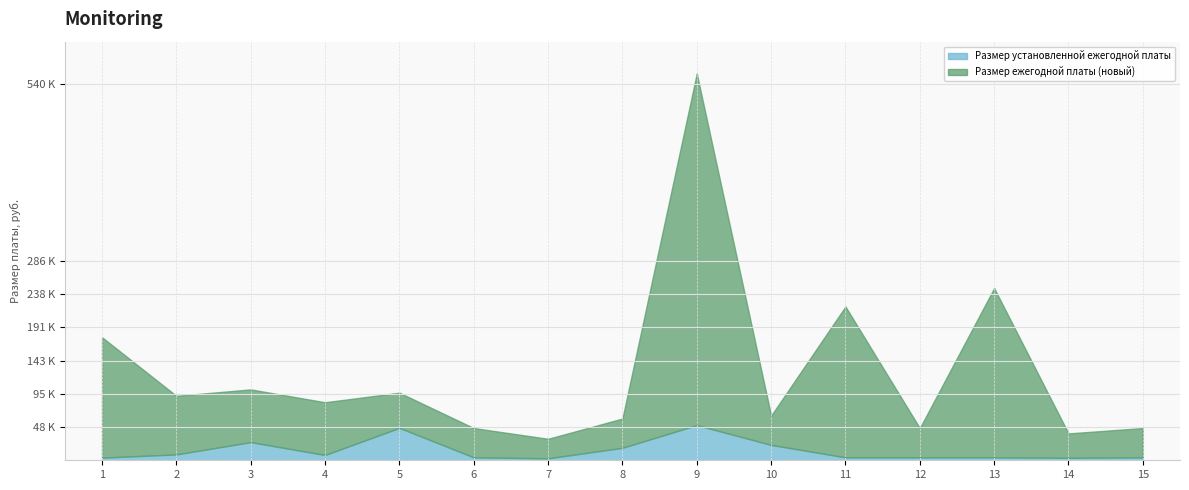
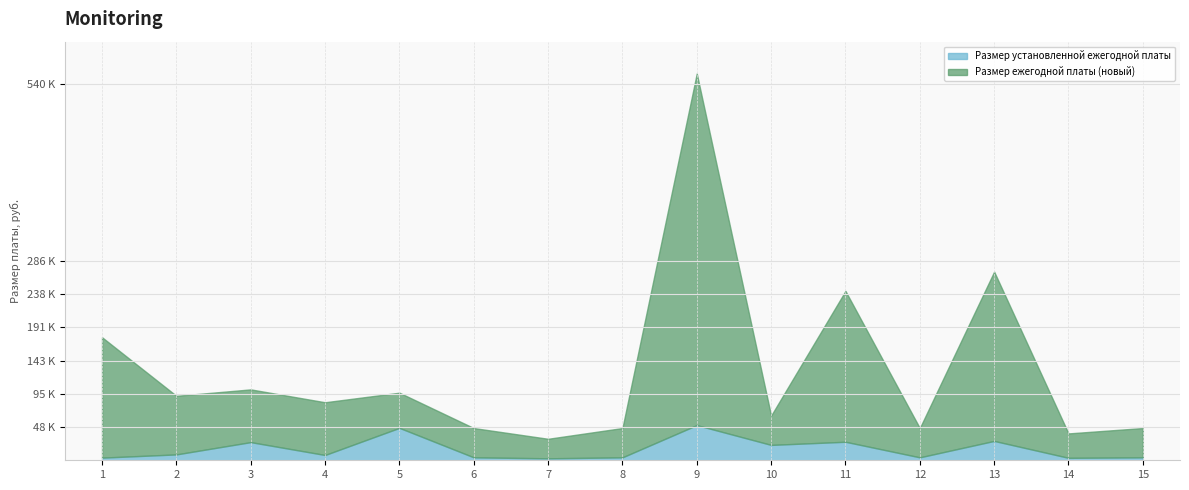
  {
    "Размер установленной ежегодной платы": {
      "1": 0,
      "2": 10000,
      "3": 30000,
      "4": 10000,
      "5": 50000,
      "6": 0,
      "7": 0,
-     "8": 20000,
+     "8": 0,
      "9": 50000,
      "10": 20000,
-     "11": 0,
+     "11": 30000,
      "12": 0,
-     "13": 0,
+     "13": 30000,
      "14": 0,
      "15": 0
    },
    "Размер ежегодной платы (новый)": {
      "1": 170000,
      "2": 80000,
      "3": 80000,
      "4": 80000,
      "5": 50000,
      "6": 40000,
      "7": 30000,
      "8": 40000,
      "9": 500000,
      "10": 40000,
      "11": 220000,
      "12": 40000,
      "13": 240000,
      "14": 40000,
      "15": 40000
    }
  }
